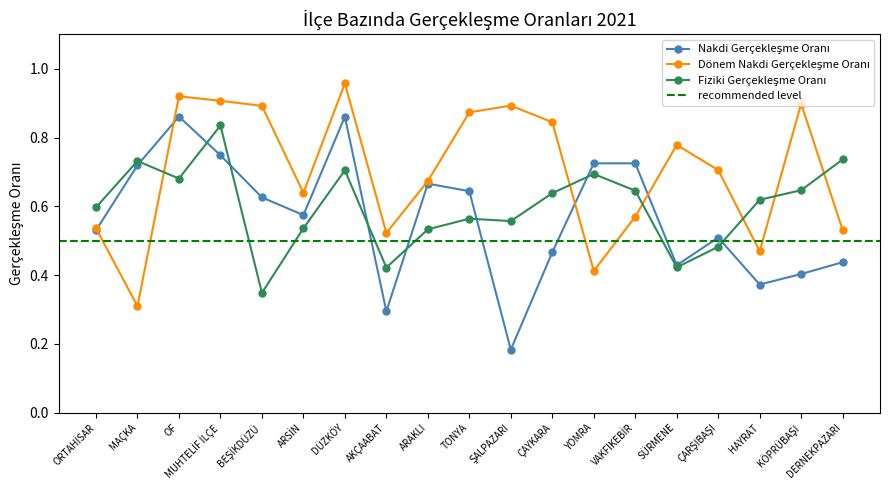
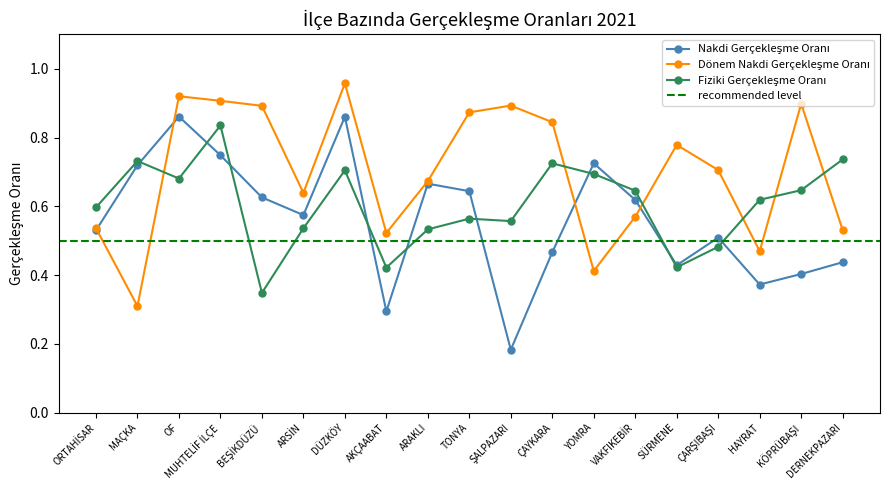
  {
    "Nakdi Gerçekleşme Oranı": {
      "MAÇKA": 0.72,
      "OF": 0.86,
      "MUHTELİF İLÇE": 0.75,
      "BEŞİKDÜZÜ": 0.63,
      "ARSİN": 0.57,
      "DÜZKÖY": 0.86,
      "AKÇAABAT": 0.29,
      "ARAKLI": 0.67,
      "TONYA": 0.64,
      "ŞALPAZARI": 0.18,
      "ÇAYKARA": 0.47,
      "YOMRA": 0.73,
-     "VAKFIKEBİR": 0.73,
+     "VAKFIKEBİR": 0.62,
      "ÇARŞIBAŞI": 0.51,
      "HAYRAT": 0.37,
      "KÖPRÜBAŞI": 0.40,
      "DERNEKPAZARI": 0.44
    },
    "Dönem Nakdi Gerçekleşme Oranı": {
      "MAÇKA": 0.31,
      "OF": 0.92,
      "MUHTELİF İLÇE": 0.91,
      "BEŞİKDÜZÜ": 0.89,
      "ARSİN": 0.64,
      "DÜZKÖY": 0.96,
      "AKÇAABAT": 0.52,
      "ARAKLI": 0.67,
      "TONYA": 0.87,
      "ŞALPAZARI": 0.89,
      "ÇAYKARA": 0.84,
      "YOMRA": 0.41,
      "VAKFIKEBİR": 0.57,
      "SÜRMENE": 0.78,
      "ÇARŞIBAŞI": 0.71,
      "HAYRAT": 0.47,
      "DERNEKPAZARI": 0.53
    },
    "Fiziki Gerçekleşme Oranı": {
      "ORTAHİSAR": 0.60,
      "MAÇKA": 0.73,
      "OF": 0.68,
      "MUHTELİF İLÇE": 0.84,
      "BEŞİKDÜZÜ": 0.35,
      "ARSİN": 0.54,
      "DÜZKÖY": 0.70,
      "AKÇAABAT": 0.42,
      "ARAKLI": 0.53,
      "TONYA": 0.56,
      "ŞALPAZARI": 0.56,
-     "ÇAYKARA": 0.64,
+     "ÇAYKARA": 0.73,
      "YOMRA": 0.69,
      "VAKFIKEBİR": 0.65,
      "ÇARŞIBAŞI": 0.48,
      "HAYRAT": 0.62,
      "KÖPRÜBAŞI": 0.65,
      "DERNEKPAZARI": 0.74
    }
  }
